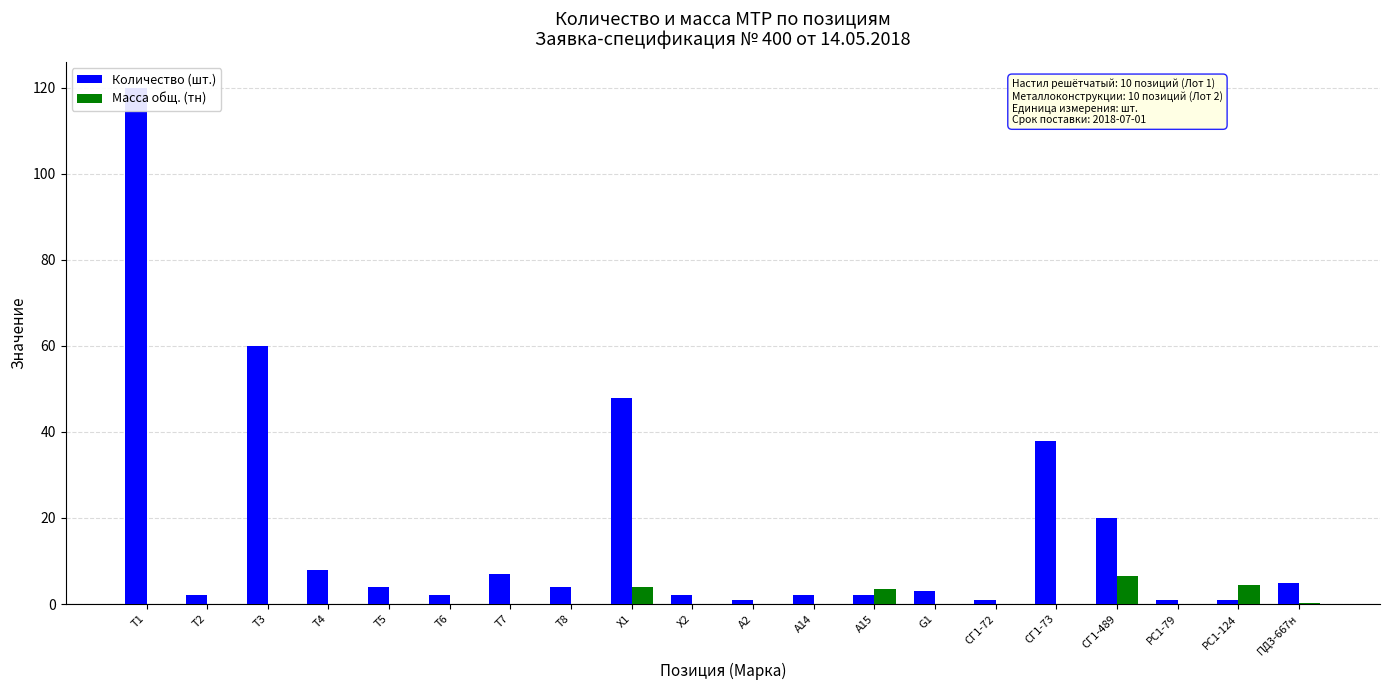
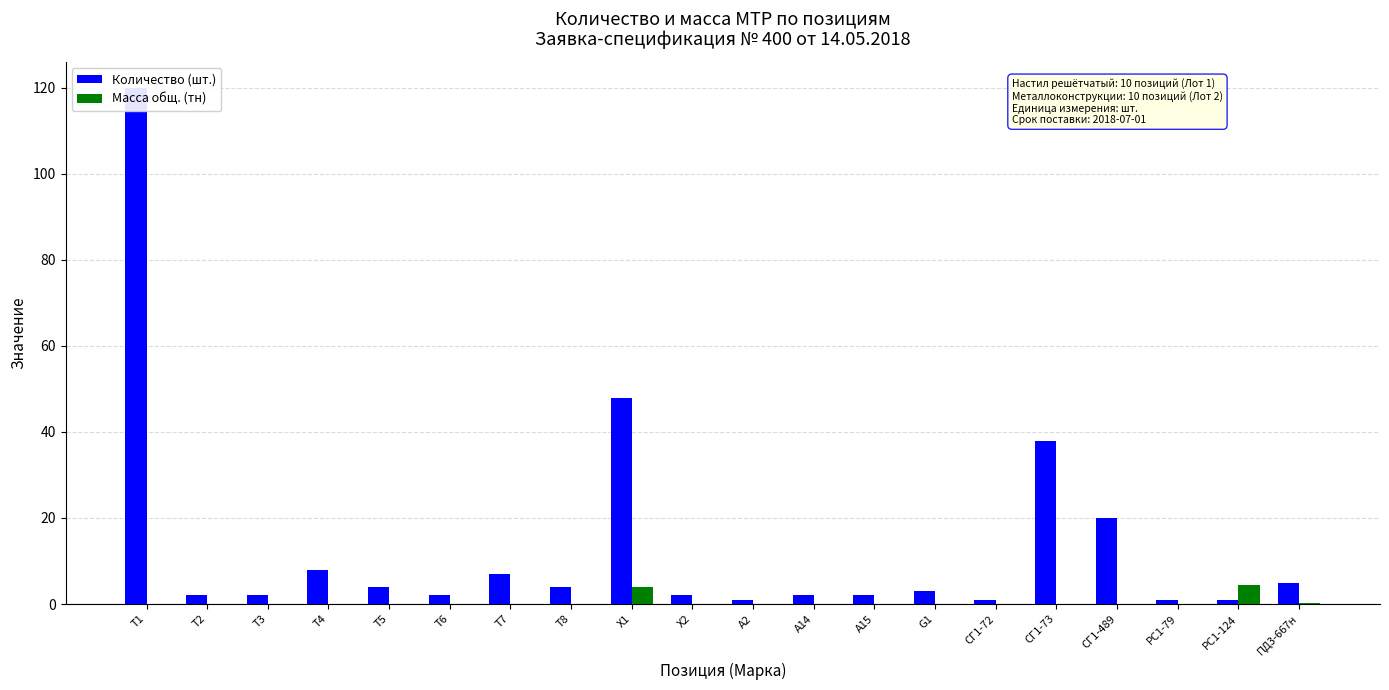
  {
    "Количество (шт.)": {
      "Т2": 2,
-     "Т3": 60,
+     "Т3": 2,
      "Т4": 8,
      "Т5": 4,
      "Т6": 2,
      "Т7": 7,
      "Т8": 4,
      "Х1": 48,
      "Х2": 2,
      "А2": 1,
      "А14": 2,
      "А15": 2,
      "G1": 3,
      "СГ1-72": 1,
      "СГ1-73": 38,
      "СГ1-489": 20,
      "РС1-79": 1,
      "РС1-124": 1,
      "ПД3-667н": 5
    },
    "Масса общ. (тн)": {
      "Т1": 0,
      "Т2": 0,
      "Т3": 0,
      "Т4": 0,
      "Т5": 0,
      "Т6": 0,
      "Т7": 0,
      "Т8": 0,
      "Х1": 4,
      "Х2": 0,
-     "А15": 3,
-     "СГ1-489": 7,
+     "А15": 0,
+     "СГ1-489": 0,
      "РС1-124": 4
    }
  }
